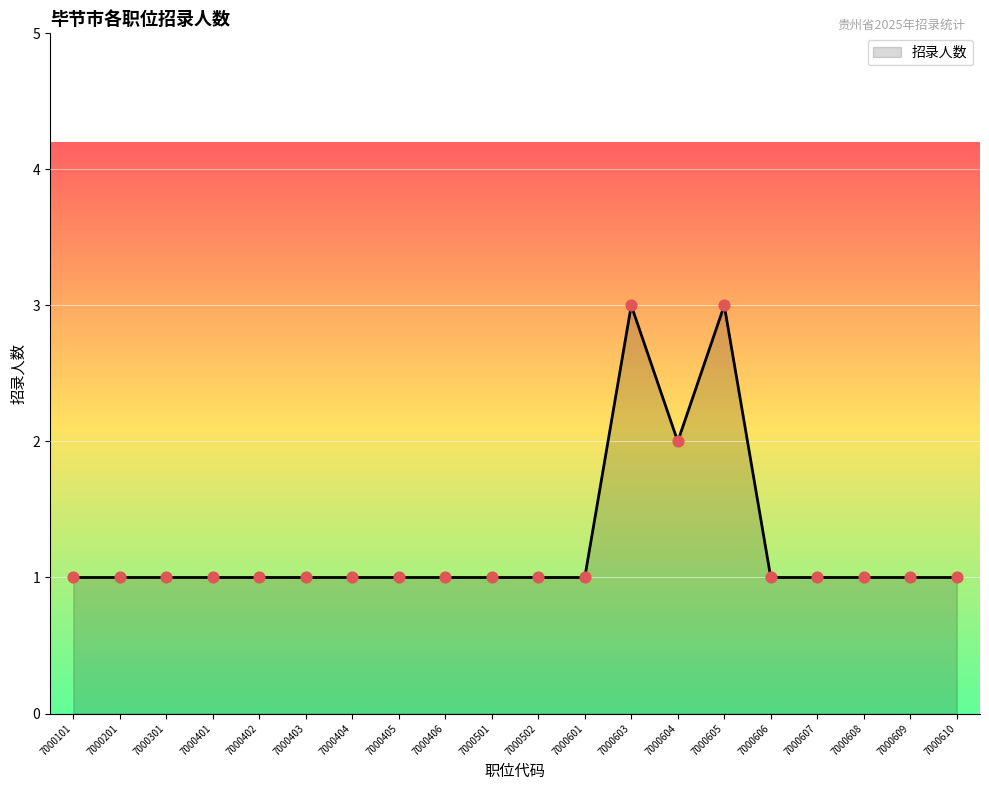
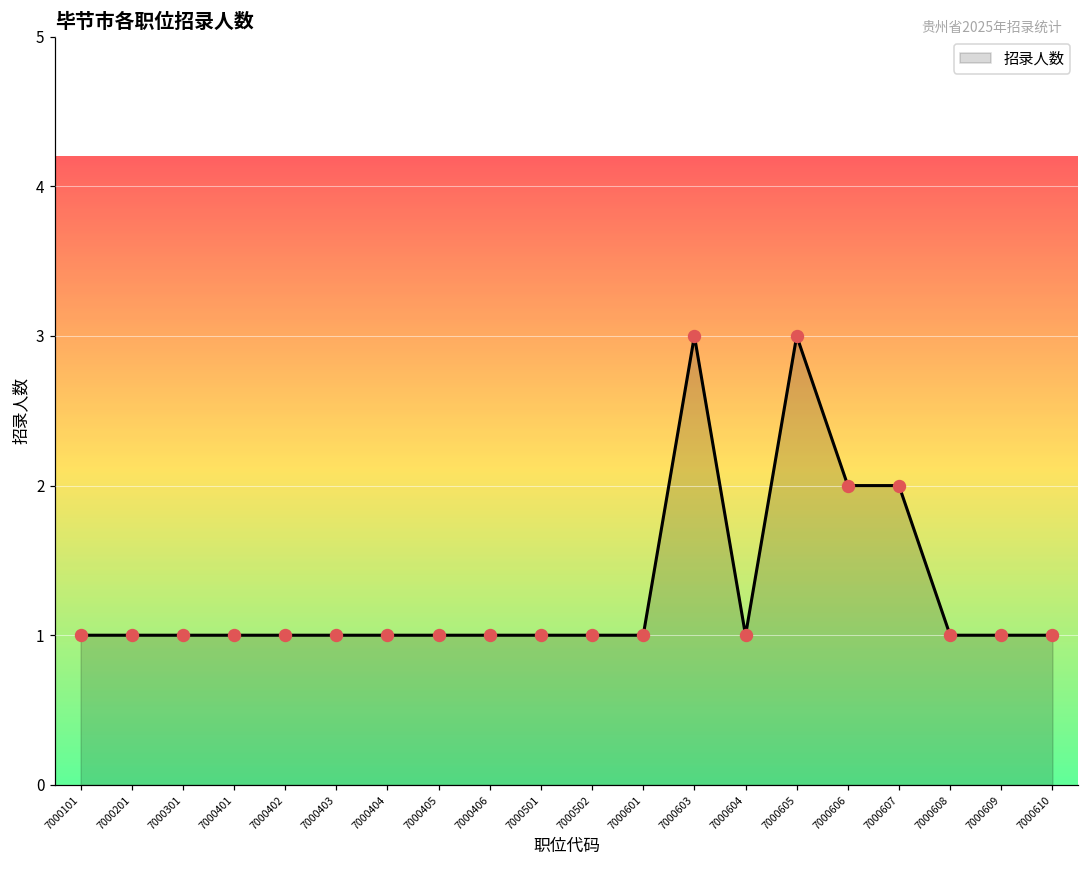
  {
    "7000101": 1,
    "7000201": 1,
    "7000301": 1,
    "7000401": 1,
    "7000402": 1,
    "7000403": 1,
    "7000404": 1,
    "7000405": 1,
    "7000406": 1,
    "7000501": 1,
    "7000502": 1,
    "7000601": 1,
    "7000603": 3,
-   "7000604": 2,
+   "7000604": 1,
    "7000605": 3,
-   "7000606": 1,
-   "7000607": 1,
+   "7000606": 2,
+   "7000607": 2,
    "7000608": 1,
    "7000609": 1,
    "7000610": 1
  }
